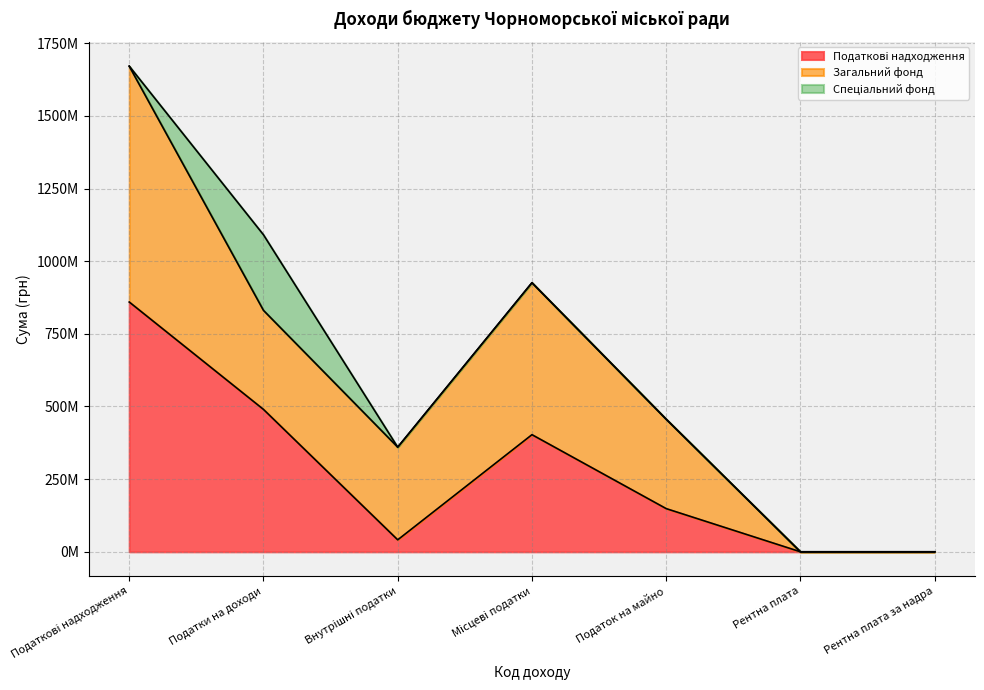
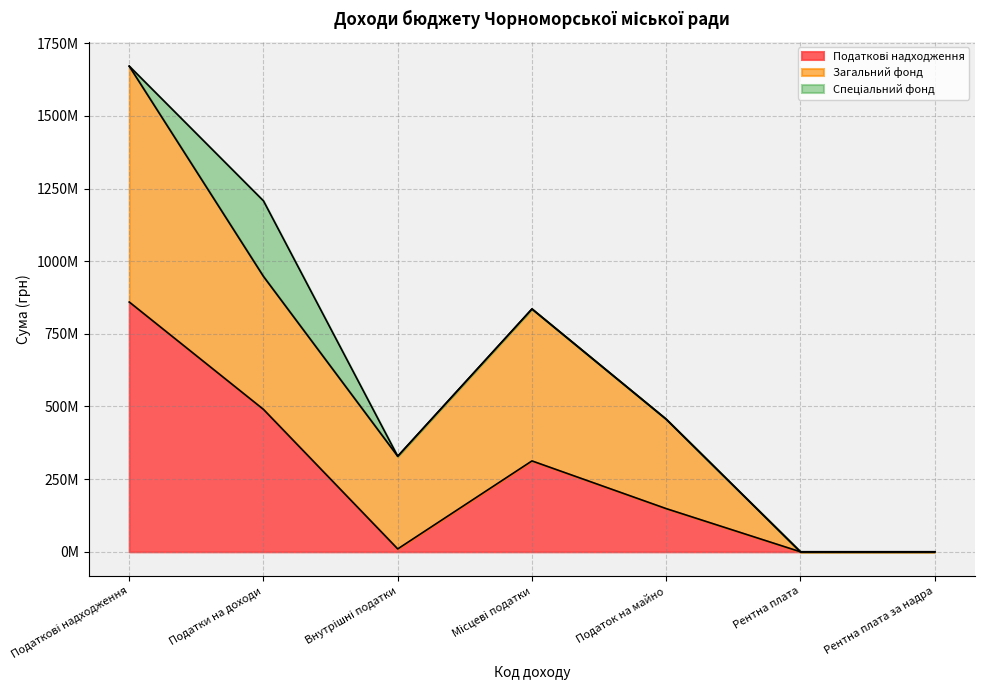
  {
    "Податкові надходження": {
      "Податкові надходження": 860000000,
      "Податки на доходи": 490000000,
-     "Внутрішні податки": 40000000,
-     "Місцеві податки": 400000000,
+     "Внутрішні податки": 10000000,
+     "Місцеві податки": 310000000,
      "Податок на майно": 150000000
    },
    "Загальний фонд": {
-     "Податки на доходи": 340000000
+     "Податки на доходи": 460000000
    },
    "Спеціальний фонд": {
      "Податки на доходи": 260000000
    }
  }
